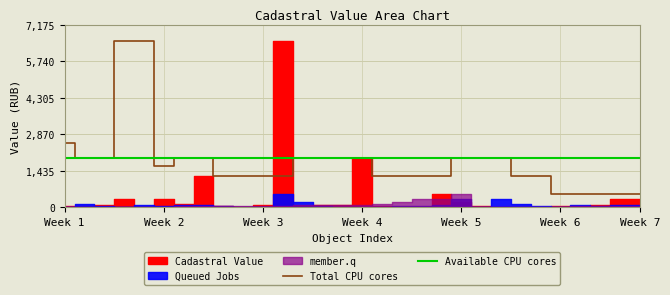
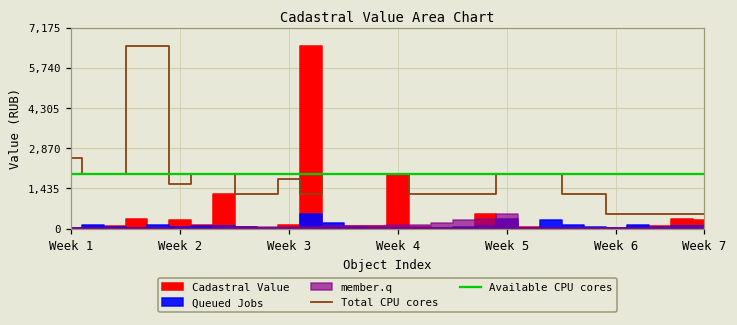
  {
    "Total CPU cores": {
      "Week 1": "2,500",
      "Week 2": "1,600",
-     "Week 3": "1,200",
+     "Week 3": "1,800",
      "Week 6": "500",
      "Week 7": "500"
    },
    "Available CPU cores": {
      "Week 1": "2,000",
      "Week 2": "2,000",
      "Week 3": "2,000",
      "Week 6": "2,000",
      "Week 7": "2,000"
    }
  }
